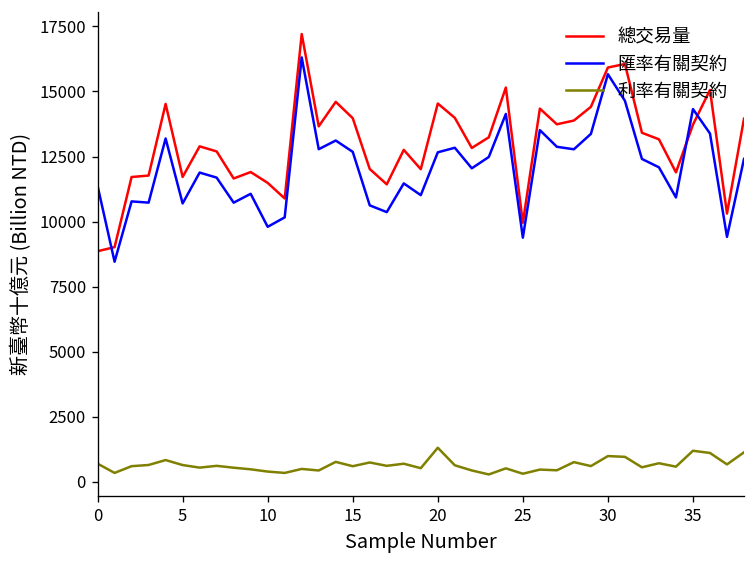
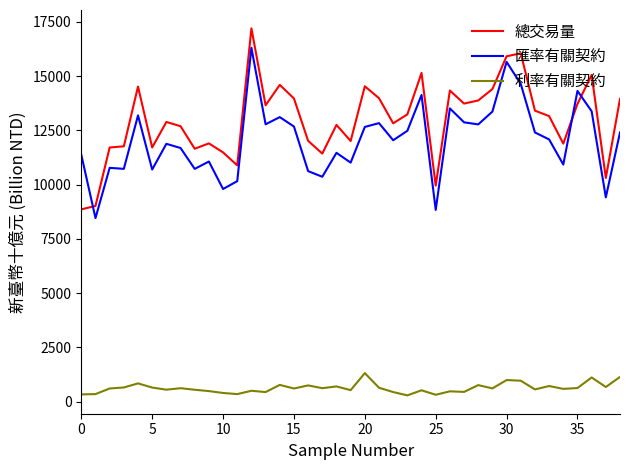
  {
    "總交易量": {
      "0": 8900,
      "5": 11700,
      "10": 11500,
      "15": 14000,
      "20": 14500,
      "25": 10000,
      "30": 15900,
      "35": 13700
    },
    "匯率有關契約": {
      "0": 11400,
      "5": 10700,
      "10": 9800,
      "15": 12700,
      "20": 12700,
-     "25": 9400,
+     "25": 8800,
      "30": 15700,
      "35": 14300
    },
    "利率有關契約": {
-     "0": 700,
+     "0": 300,
      "5": 600,
      "10": 400,
      "15": 600,
      "20": 1300,
      "25": 300,
      "30": 1000,
-     "35": 1200
+     "35": 600
    }
  }
